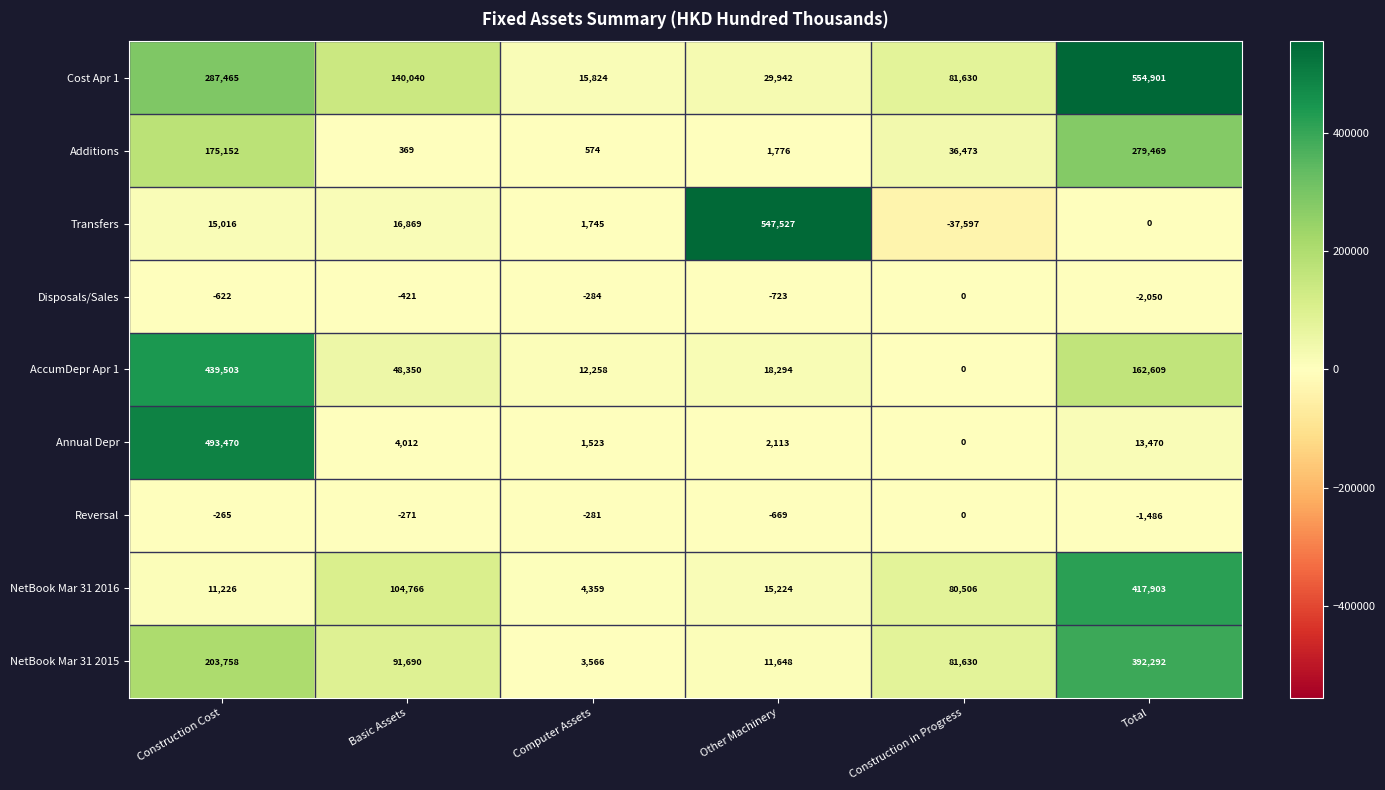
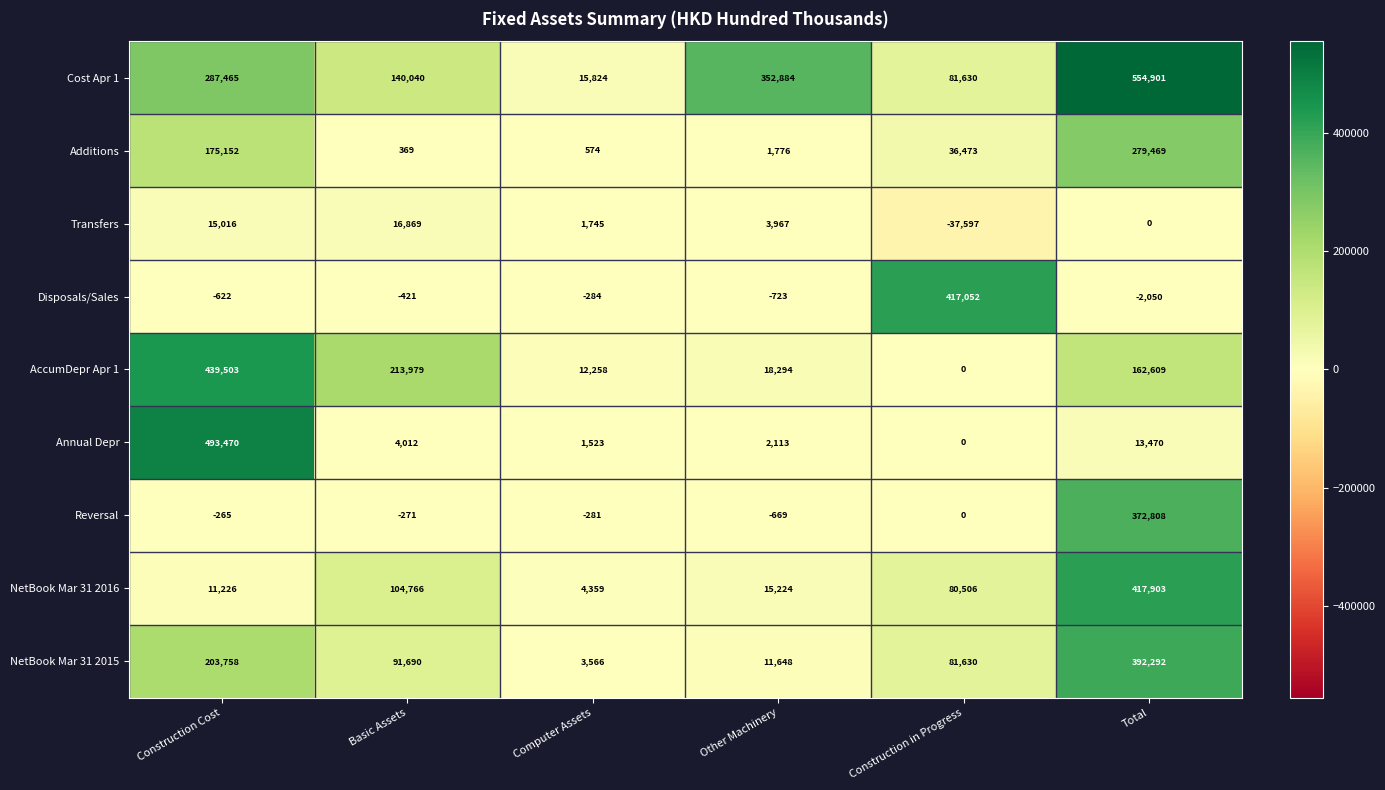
  {
    "Cost Apr 1": {
      "Construction Cost": "287,465",
      "Basic Assets": "140,040",
      "Computer Assets": "15,824",
-     "Other Machinery": "29,942",
+     "Other Machinery": "352,884",
      "Construction in Progress": "81,630",
      "Total": "554,901"
    },
    "Additions": {
      "Construction Cost": "175,152",
      "Basic Assets": "369",
      "Computer Assets": "574",
      "Other Machinery": "1,776",
      "Construction in Progress": "36,473",
      "Total": "279,469"
    },
    "Transfers": {
      "Construction Cost": "15,016",
      "Basic Assets": "16,869",
      "Computer Assets": "1,745",
-     "Other Machinery": "547,527",
+     "Other Machinery": "3,967",
      "Construction in Progress": "-37,597",
      "Total": "0"
    },
    "Disposals/Sales": {
      "Construction Cost": "-622",
      "Basic Assets": "-421",
      "Computer Assets": "-284",
      "Other Machinery": "-723",
-     "Construction in Progress": "0",
+     "Construction in Progress": "417,052",
      "Total": "-2,050"
    },
    "AccumDepr Apr 1": {
      "Construction Cost": "439,503",
-     "Basic Assets": "48,350",
+     "Basic Assets": "213,979",
      "Computer Assets": "12,258",
      "Other Machinery": "18,294",
      "Construction in Progress": "0",
      "Total": "162,609"
    },
    "Annual Depr": {
      "Construction Cost": "493,470",
      "Basic Assets": "4,012",
      "Computer Assets": "1,523",
      "Other Machinery": "2,113",
      "Construction in Progress": "0",
      "Total": "13,470"
    },
    "Reversal": {
      "Construction Cost": "-265",
      "Basic Assets": "-271",
      "Computer Assets": "-281",
      "Other Machinery": "-669",
      "Construction in Progress": "0",
-     "Total": "-1,486"
+     "Total": "372,808"
    },
    "NetBook Mar 31 2016": {
      "Construction Cost": "11,226",
      "Basic Assets": "104,766",
      "Computer Assets": "4,359",
      "Other Machinery": "15,224",
      "Construction in Progress": "80,506",
      "Total": "417,903"
    },
    "NetBook Mar 31 2015": {
      "Construction Cost": "203,758",
      "Basic Assets": "91,690",
      "Computer Assets": "3,566",
      "Other Machinery": "11,648",
      "Construction in Progress": "81,630",
      "Total": "392,292"
    }
  }
